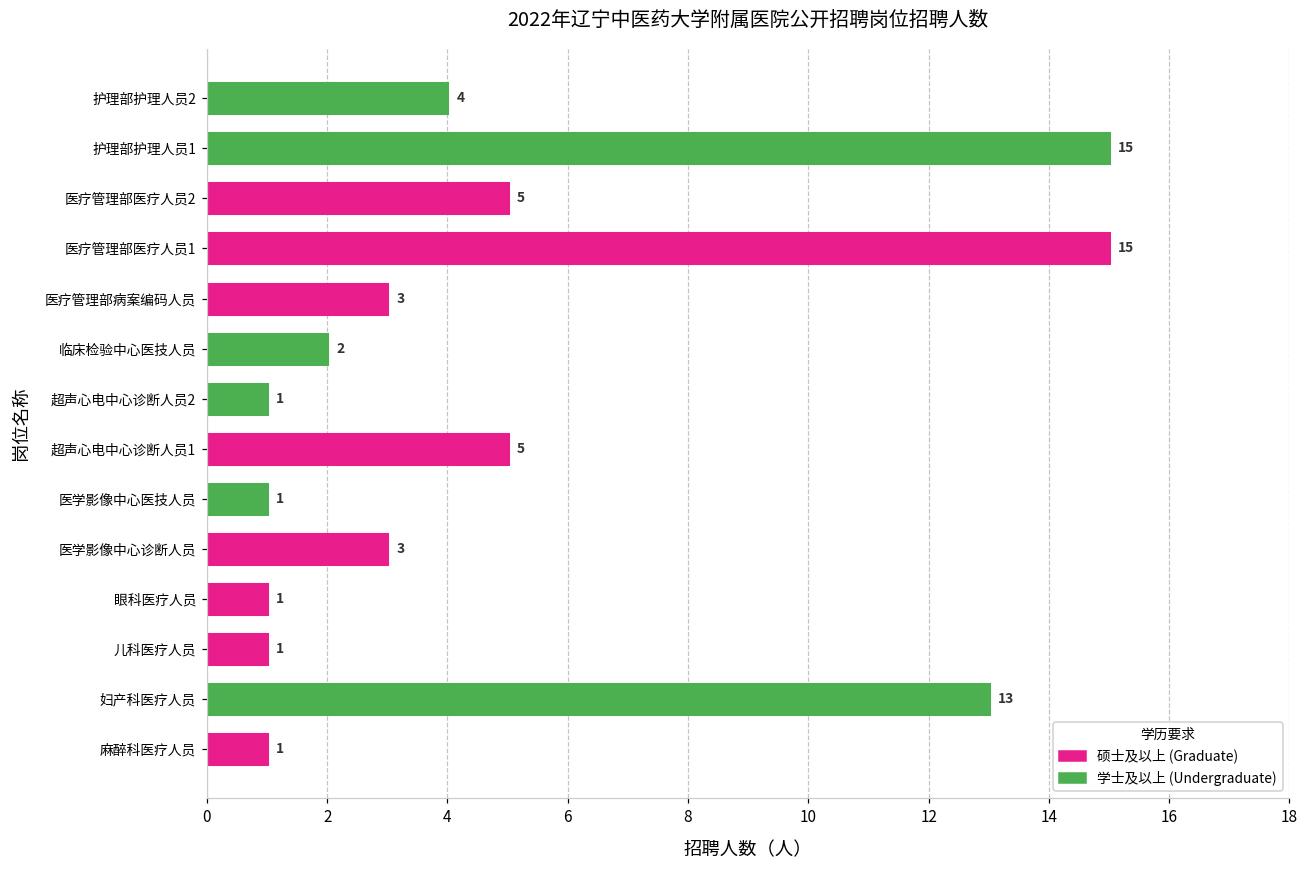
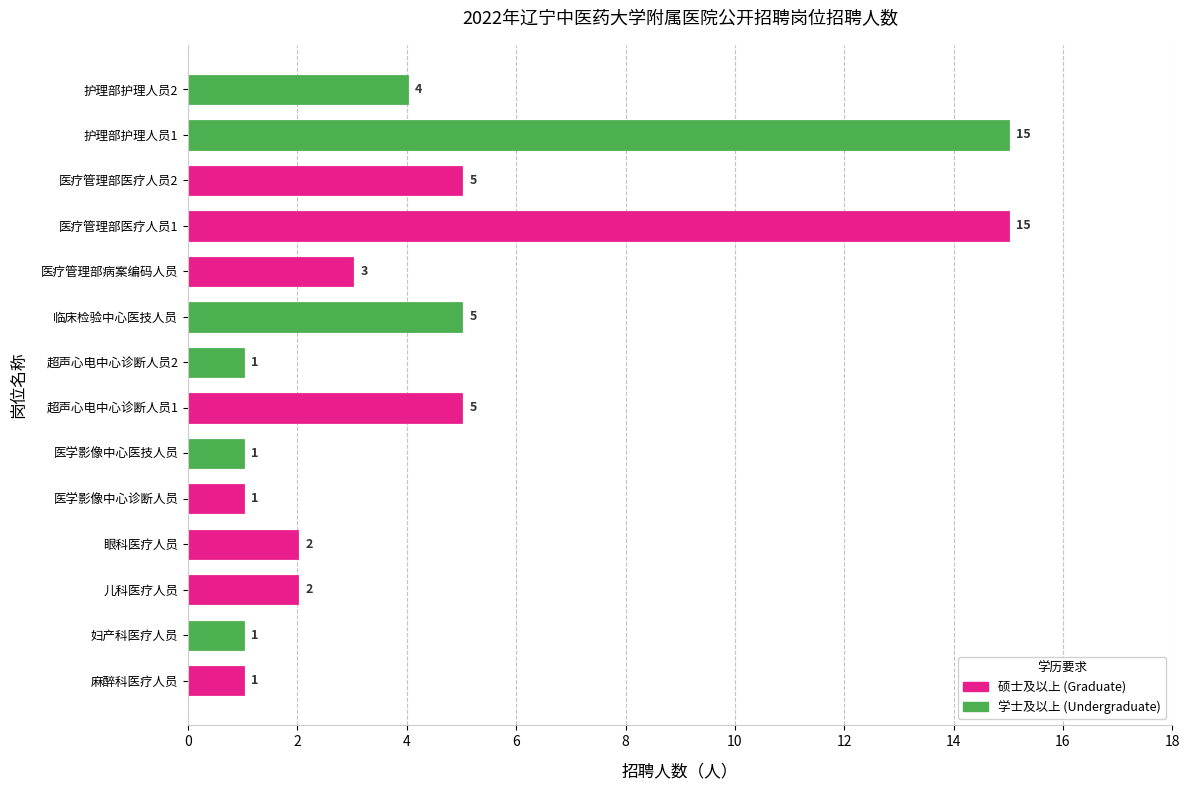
  {
    "护理部护理人员2": 4,
    "护理部护理人员1": 15,
    "医疗管理部医疗人员2": 5,
    "医疗管理部医疗人员1": 15,
    "医疗管理部病案编码人员": 3,
-   "临床检验中心医技人员": 2,
+   "临床检验中心医技人员": 5,
    "超声心电中心诊断人员2": 1,
    "超声心电中心诊断人员1": 5,
    "医学影像中心医技人员": 1,
-   "医学影像中心诊断人员": 3,
-   "眼科医疗人员": 1,
-   "儿科医疗人员": 1,
-   "妇产科医疗人员": 13,
+   "医学影像中心诊断人员": 1,
+   "眼科医疗人员": 2,
+   "儿科医疗人员": 2,
+   "妇产科医疗人员": 1,
    "麻醉科医疗人员": 1
  }
